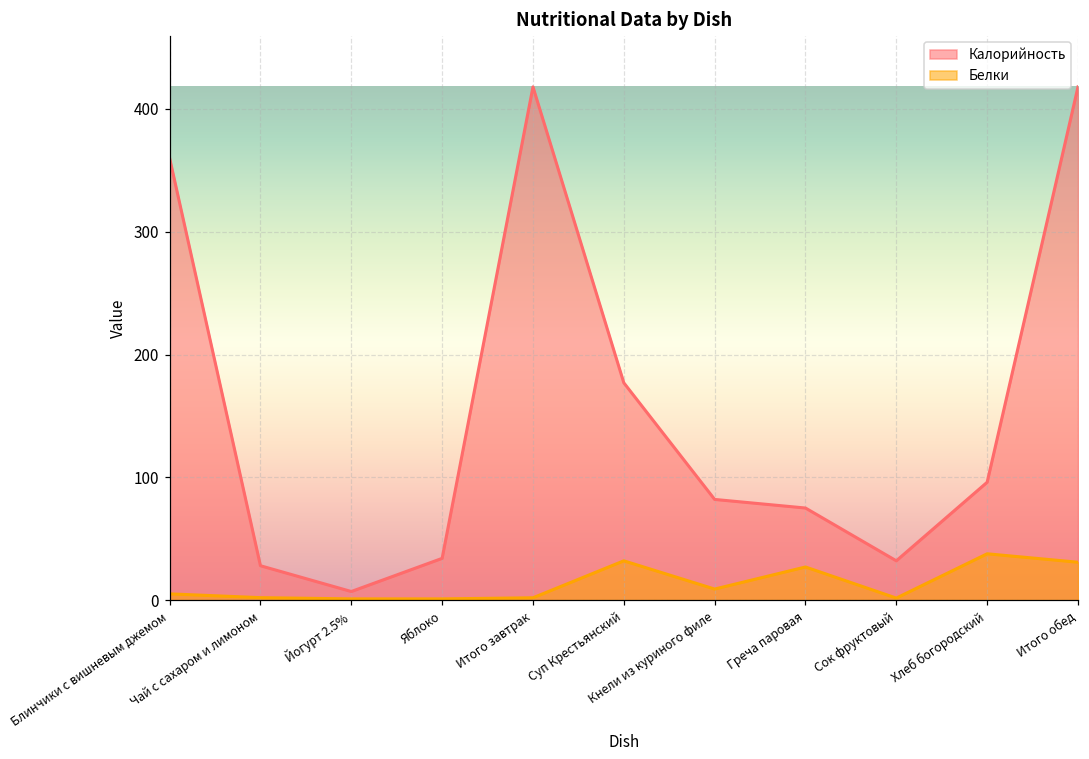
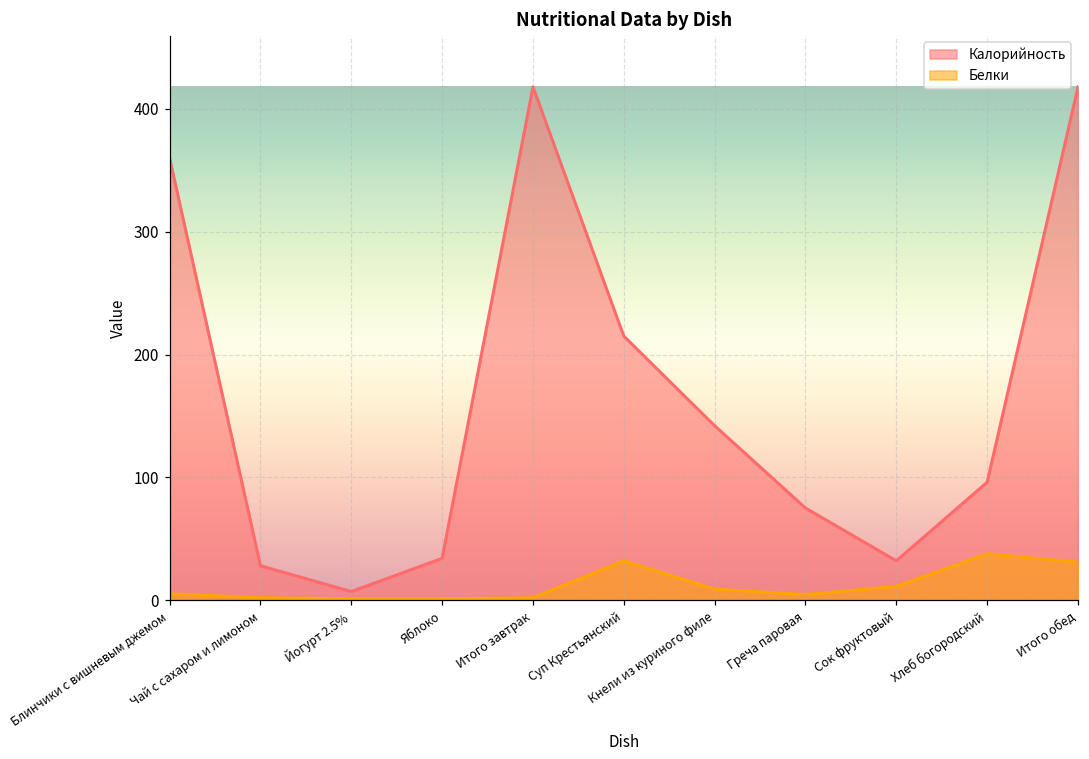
  {
    "Калорийность": {
      "Блинчики с вишневым джемом": 360,
      "Чай с сахаром и лимоном": 28,
      "Йогурт 2.5%": 7,
      "Яблоко": 34,
      "Итого завтрак": 418,
-     "Суп Крестьянский": 177,
-     "Кнели из куриного филе": 82,
+     "Суп Крестьянский": 215,
+     "Кнели из куриного филе": 142,
      "Греча паровая": 75,
      "Сок фруктовый": 32,
      "Хлеб богородский": 96,
      "Итого обед": 418
    },
    "Белки": {
      "Блинчики с вишневым джемом": 5,
      "Чай с сахаром и лимоном": 2,
      "Йогурт 2.5%": 1,
      "Яблоко": 1,
      "Итого завтрак": 2,
      "Суп Крестьянский": 32,
      "Кнели из куриного филе": 9,
-     "Греча паровая": 27,
-     "Сок фруктовый": 2,
+     "Греча паровая": 5,
+     "Сок фруктовый": 11,
      "Хлеб богородский": 38,
      "Итого обед": 31
    }
  }
